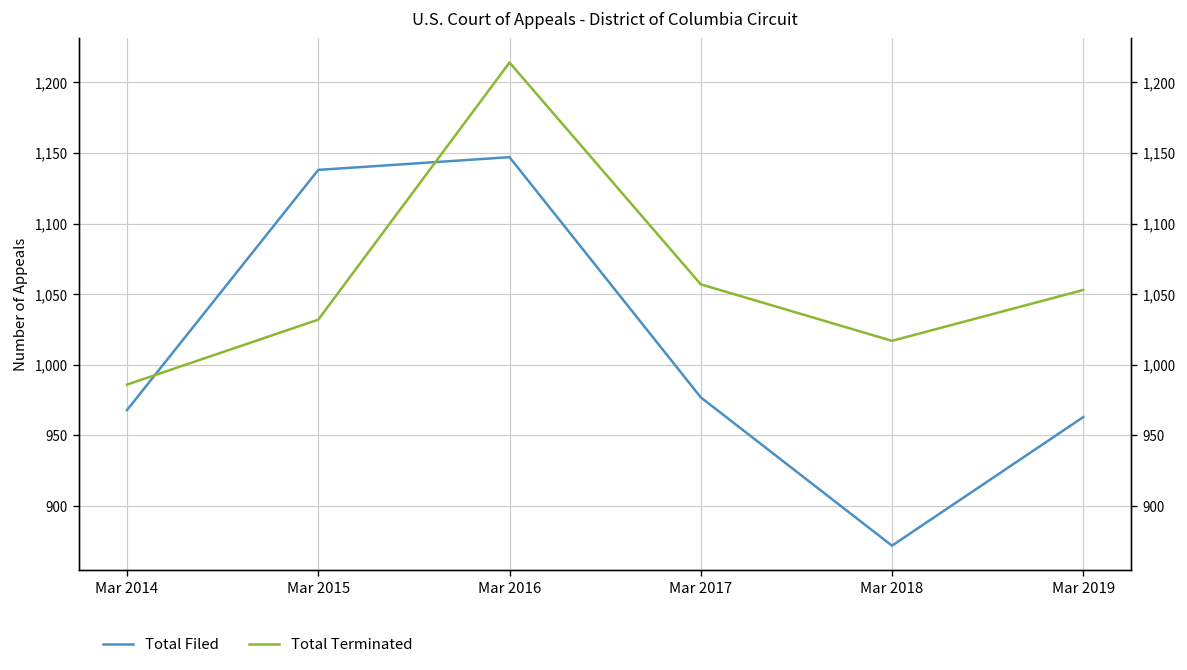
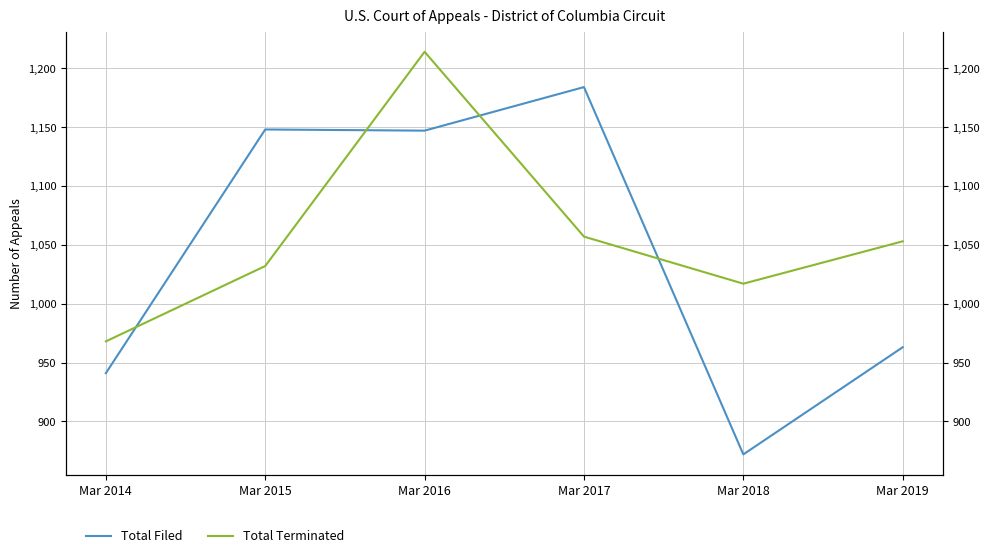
  {
    "Total Filed": {
-     "Mar 2014": "968",
-     "Mar 2015": "1,138",
+     "Mar 2014": "941",
+     "Mar 2015": "1,148",
      "Mar 2016": "1,147",
-     "Mar 2017": "977",
+     "Mar 2017": "1,184",
      "Mar 2018": "872",
      "Mar 2019": "963"
    },
    "Total Terminated": {
-     "Mar 2014": "986",
+     "Mar 2014": "968",
      "Mar 2015": "1,032",
      "Mar 2016": "1,214",
      "Mar 2017": "1,057",
      "Mar 2018": "1,017",
      "Mar 2019": "1,053"
    }
  }
